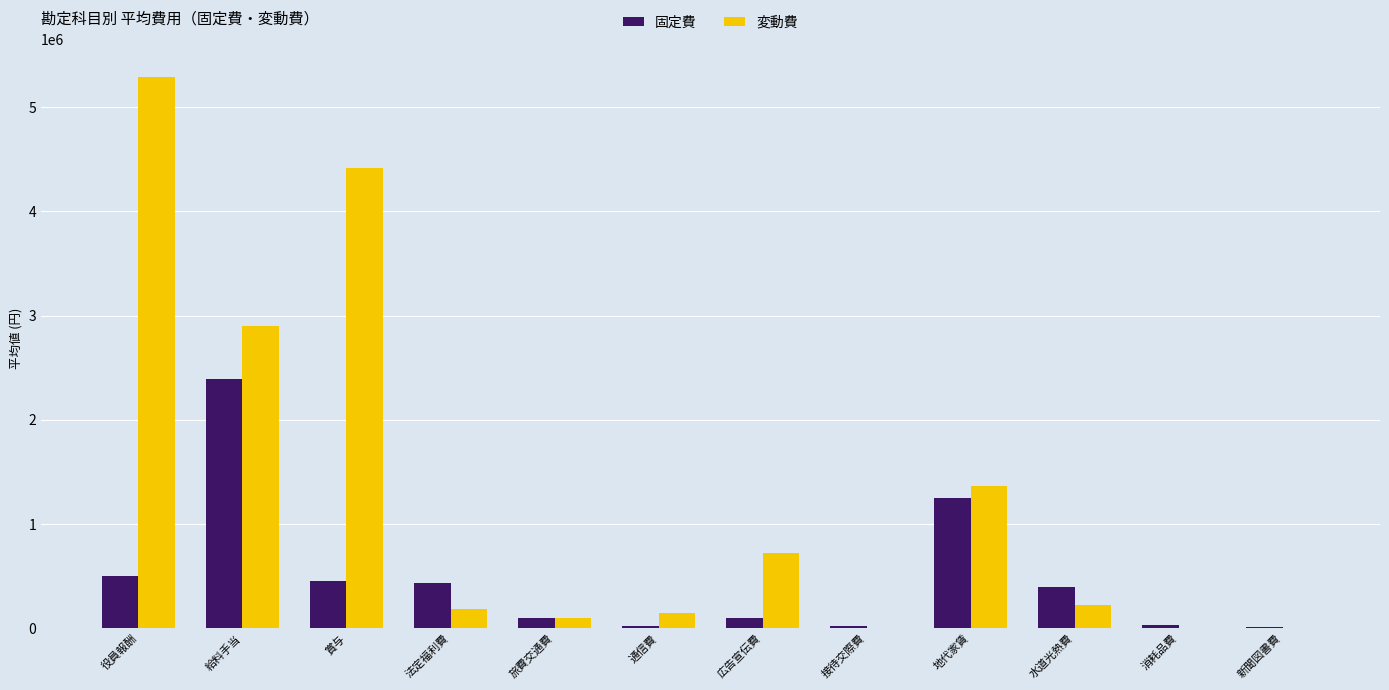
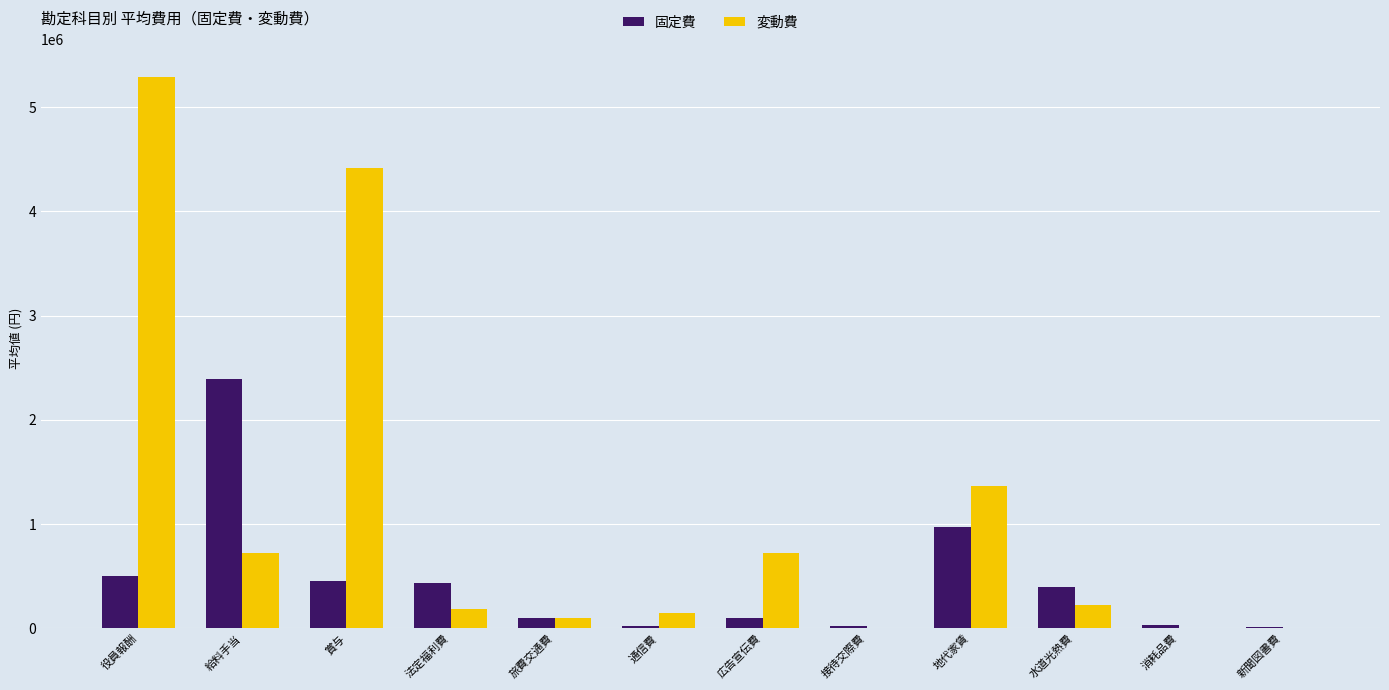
  {
    "固定費": {
      "役員報酬": 500000,
      "給料手当": 2390000,
      "賞与": 450000,
      "法定福利費": 430000,
      "旅費交通費": 100000,
      "広告宣伝費": 100000,
-     "地代家賃": 1250000,
+     "地代家賃": 970000,
      "水道光熱費": 390000,
      "消耗品費": 30000
    },
    "変動費": {
      "役員報酬": 5290000,
-     "給料手当": 2900000,
+     "給料手当": 730000,
      "賞与": 4410000,
      "法定福利費": 180000,
      "旅費交通費": 100000,
      "通信費": 140000,
      "広告宣伝費": 720000,
      "接待交際費": 0,
      "地代家賃": 1370000,
      "水道光熱費": 220000,
      "消耗品費": 0,
      "新聞図書費": 0
    }
  }
